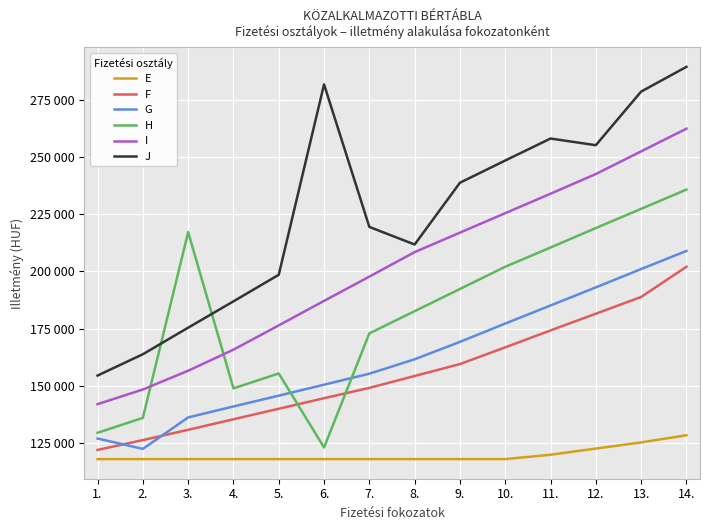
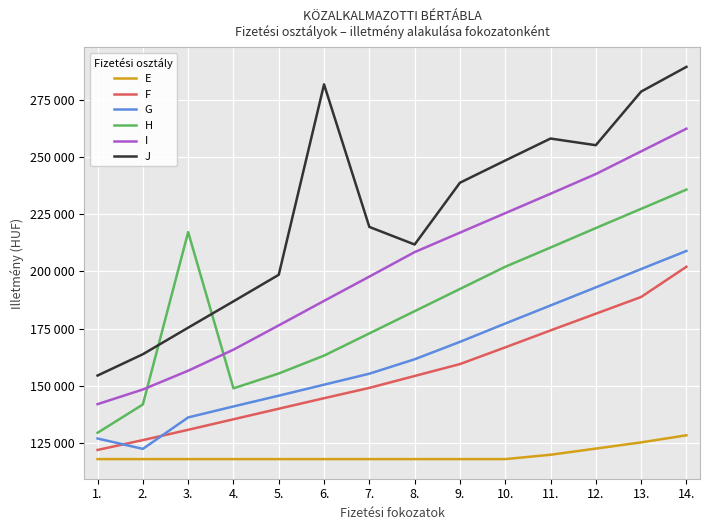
  {
    "E": {
      "1.": 118000,
      "2.": 118000,
      "3.": 118000,
      "4.": 118000,
      "5.": 118000,
      "6.": 118000,
      "7.": 118000,
      "8.": 118000,
      "9.": 118000,
      "10.": 118000,
      "11.": 120000,
      "12.": 123000,
      "13.": 125000,
      "14.": 128000
    },
    "F": {
      "1.": 122000,
      "2.": 126000,
      "3.": 131000,
      "4.": 135000,
      "5.": 140000,
      "6.": 145000,
      "7.": 149000,
      "8.": 154000,
      "9.": 160000,
      "10.": 167000,
      "11.": 174000,
      "12.": 182000,
      "13.": 189000,
      "14.": 202000
    },
    "G": {
      "1.": 127000,
      "2.": 122000,
      "3.": 136000,
      "4.": 141000,
      "5.": 146000,
      "6.": 151000,
      "7.": 155000,
      "8.": 162000,
      "9.": 169000,
      "10.": 177000,
      "11.": 185000,
      "12.": 193000,
      "13.": 201000,
      "14.": 209000
    },
    "H": {
      "1.": 130000,
-     "2.": 136000,
+     "2.": 142000,
      "3.": 217000,
      "4.": 149000,
      "5.": 155000,
-     "6.": 123000,
+     "6.": 163000,
      "7.": 173000,
      "8.": 183000,
      "9.": 192000,
      "10.": 202000,
      "11.": 210000,
      "12.": 219000,
      "13.": 227000,
      "14.": 236000
    },
    "I": {
      "1.": 142000,
      "2.": 148000,
      "3.": 157000,
      "4.": 166000,
      "5.": 176000,
      "6.": 187000,
      "7.": 198000,
      "8.": 208000,
      "9.": 217000,
      "10.": 225000,
      "11.": 234000,
      "12.": 243000,
      "13.": 252000,
      "14.": 262000
    },
    "J": {
      "1.": 155000,
      "2.": 164000,
      "3.": 175000,
      "4.": 187000,
      "5.": 199000,
      "6.": 282000,
      "7.": 219000,
      "8.": 212000,
      "9.": 239000,
      "10.": 248000,
      "11.": 258000,
      "12.": 255000,
      "13.": 279000,
      "14.": 289000
    }
  }
